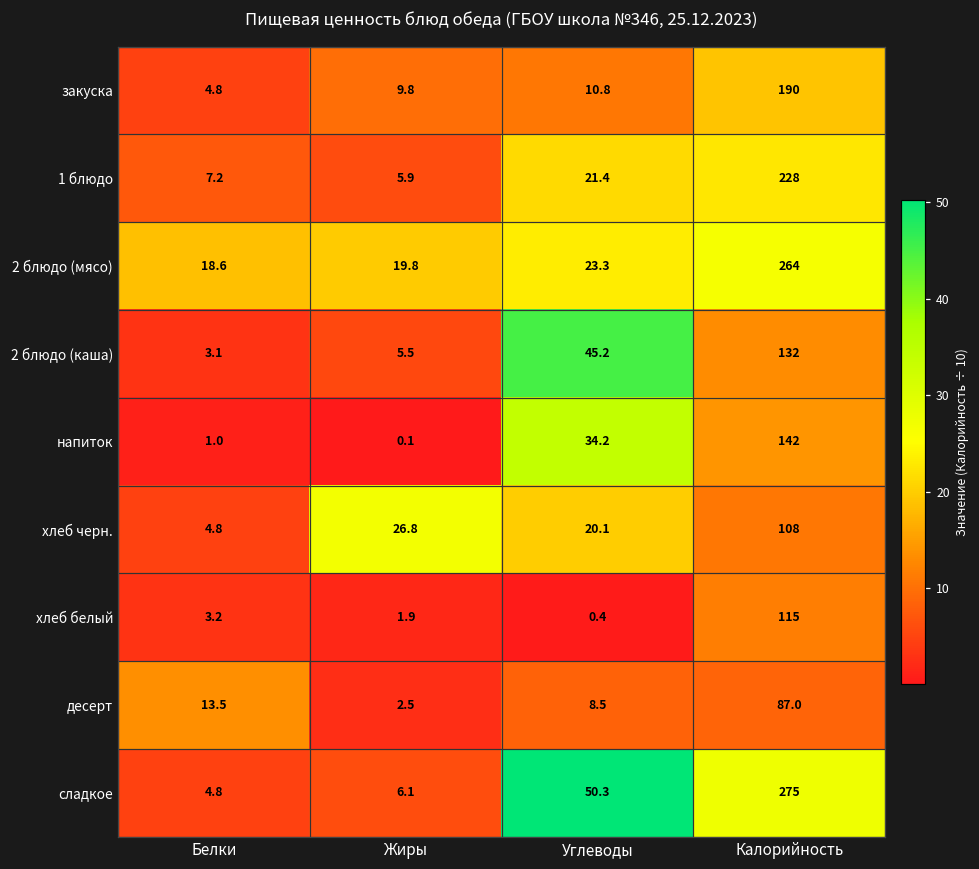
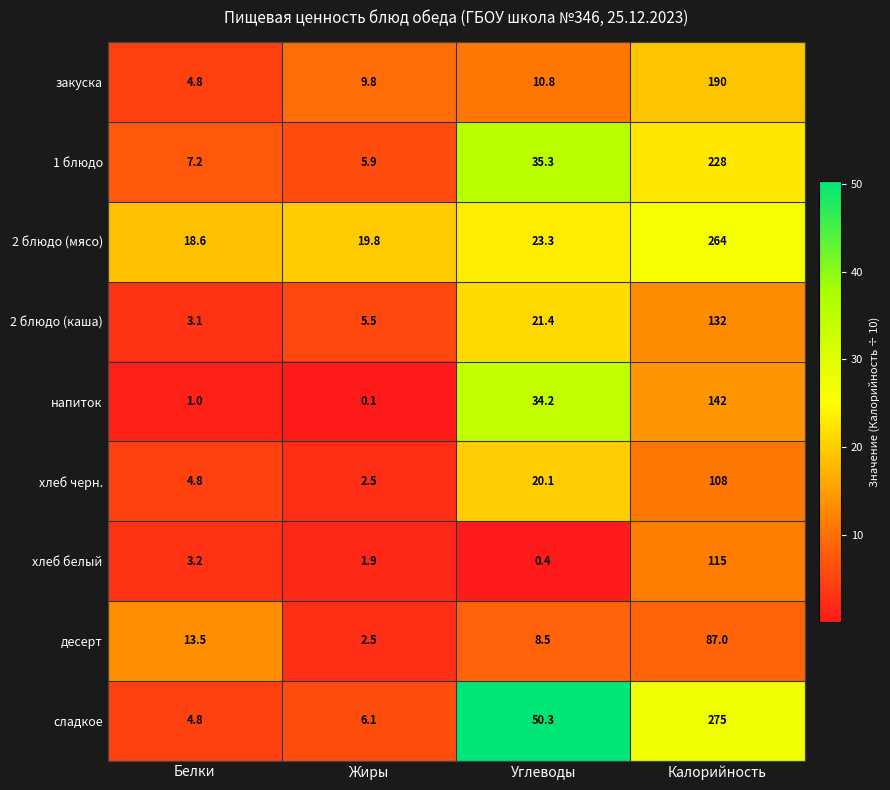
  {
    "закуска": {
      "Белки": 4.8,
      "Жиры": 9.8,
      "Углеводы": 10.8,
      "Калорийность": 190
    },
    "1 блюдо": {
      "Белки": 7.2,
      "Жиры": 5.9,
-     "Углеводы": 21.4,
+     "Углеводы": 35.3,
      "Калорийность": 228
    },
    "2 блюдо (мясо)": {
      "Белки": 18.6,
      "Жиры": 19.8,
      "Углеводы": 23.3,
      "Калорийность": 264
    },
    "2 блюдо (каша)": {
      "Белки": 3.1,
      "Жиры": 5.5,
-     "Углеводы": 45.2,
+     "Углеводы": 21.4,
      "Калорийность": 132
    },
    "напиток": {
      "Белки": 1.0,
      "Жиры": 0.1,
      "Углеводы": 34.2,
      "Калорийность": 142
    },
    "хлеб черн.": {
      "Белки": 4.8,
-     "Жиры": 26.8,
+     "Жиры": 2.5,
      "Углеводы": 20.1,
      "Калорийность": 108
    },
    "хлеб белый": {
      "Белки": 3.2,
      "Жиры": 1.9,
      "Углеводы": 0.4,
      "Калорийность": 115
    },
    "десерт": {
      "Белки": 13.5,
      "Жиры": 2.5,
      "Углеводы": 8.5,
      "Калорийность": 87.0
    },
    "сладкое": {
      "Белки": 4.8,
      "Жиры": 6.1,
      "Углеводы": 50.3,
      "Калорийность": 275
    }
  }
